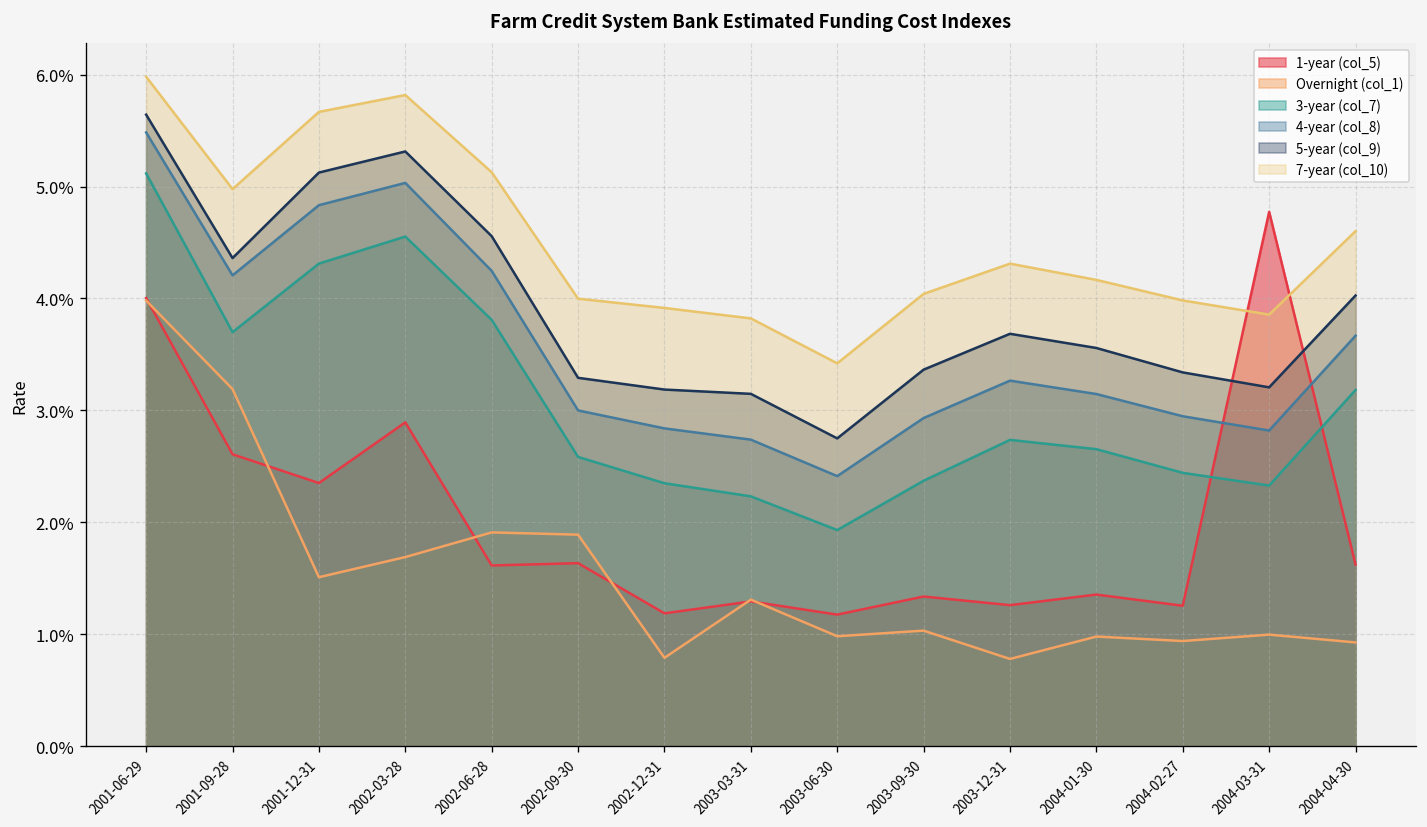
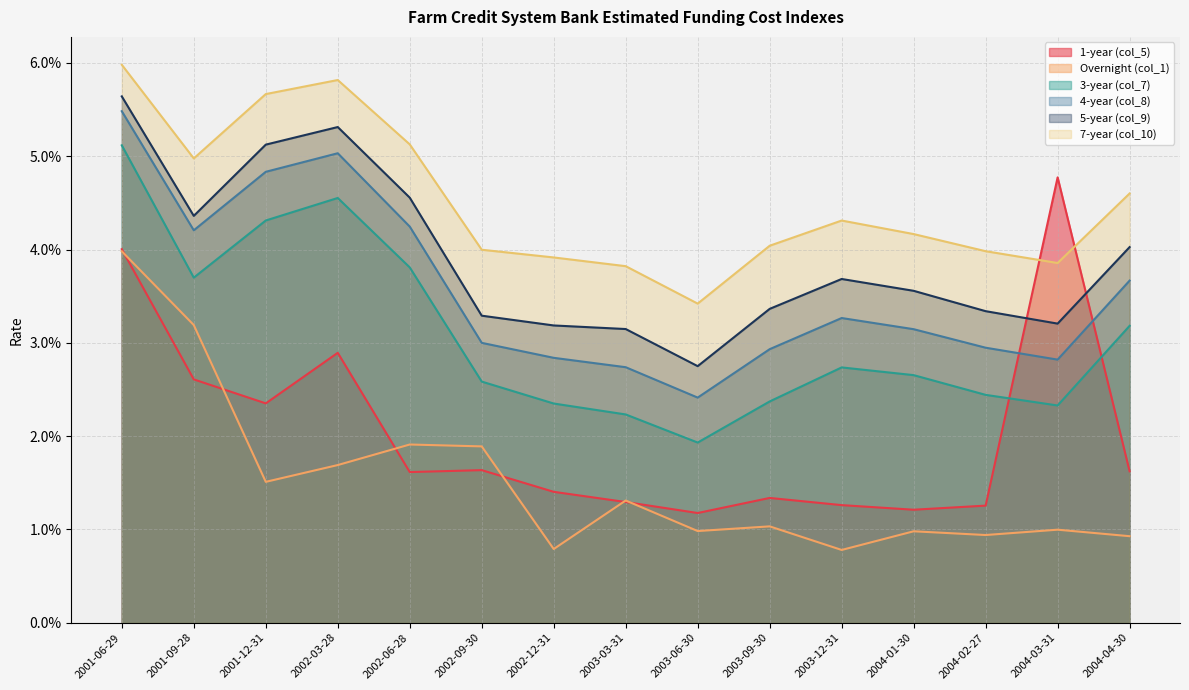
  {
    "1-year (col_5)": {
      "2001-09-28": "2.6%",
      "2001-12-31": "2.4%",
      "2002-03-28": "2.9%",
      "2002-06-28": "1.6%",
      "2002-09-30": "1.6%",
-     "2002-12-31": "1.2%",
+     "2002-12-31": "1.4%",
      "2003-06-30": "1.2%",
      "2003-09-30": "1.3%",
      "2003-12-31": "1.3%",
-     "2004-01-30": "1.4%",
+     "2004-01-30": "1.2%",
      "2004-02-27": "1.3%",
      "2004-03-31": "4.8%",
      "2004-04-30": "1.6%"
    }
  }
